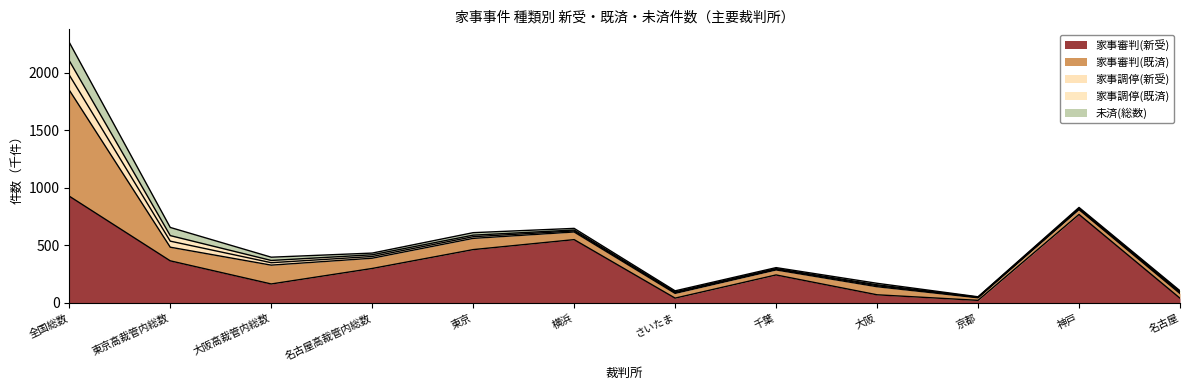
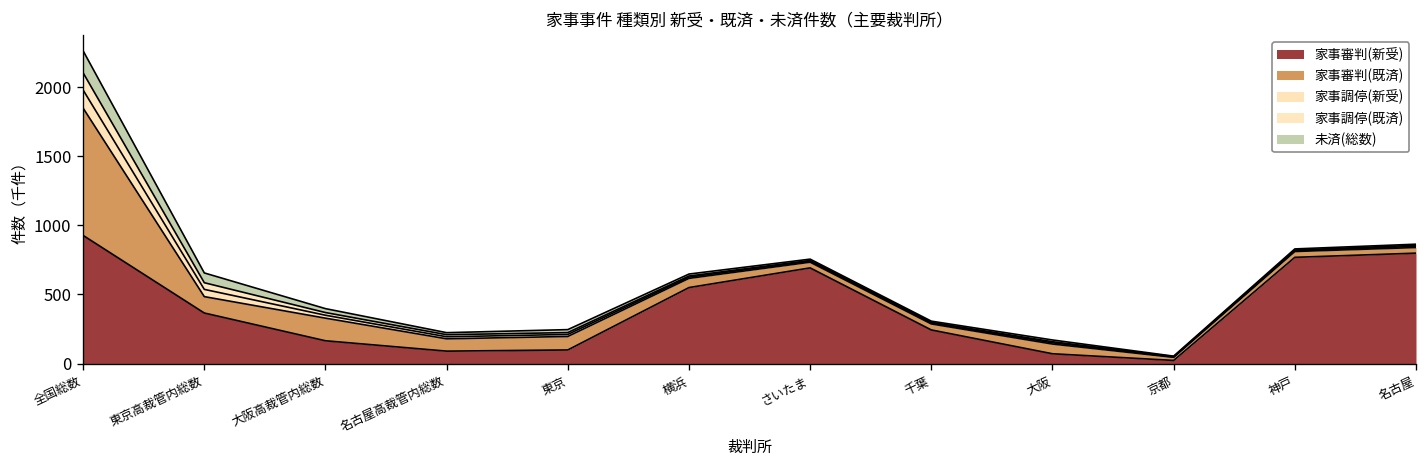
  {
    "家事審判(新受)": {
      "全国総数": 930,
      "東京高裁管内総数": 370,
      "大阪高裁管内総数": 160,
-     "名古屋高裁管内総数": 300,
-     "東京": 460,
+     "名古屋高裁管内総数": 90,
+     "東京": 100,
      "横浜": 550,
-     "さいたま": 40,
+     "さいたま": 690,
      "千葉": 240,
      "大阪": 70,
      "神戸": 770,
-     "名古屋": 40
+     "名古屋": 800
    },
    "家事審判(既済)": {
      "全国総数": 920,
      "東京高裁管内総数": 120
    },
    "未済(総数)": {
      "全国総数": 160,
      "東京高裁管内総数": 70,
      "大阪高裁管内総数": 30
    }
  }
